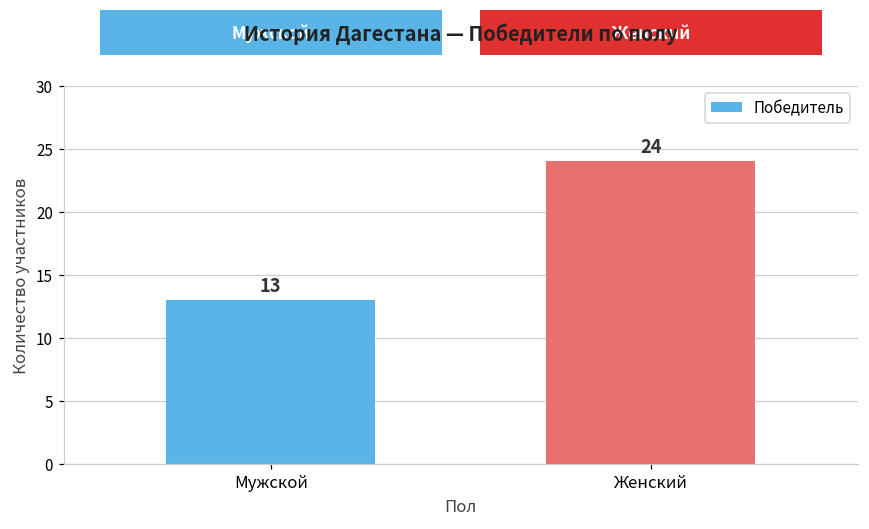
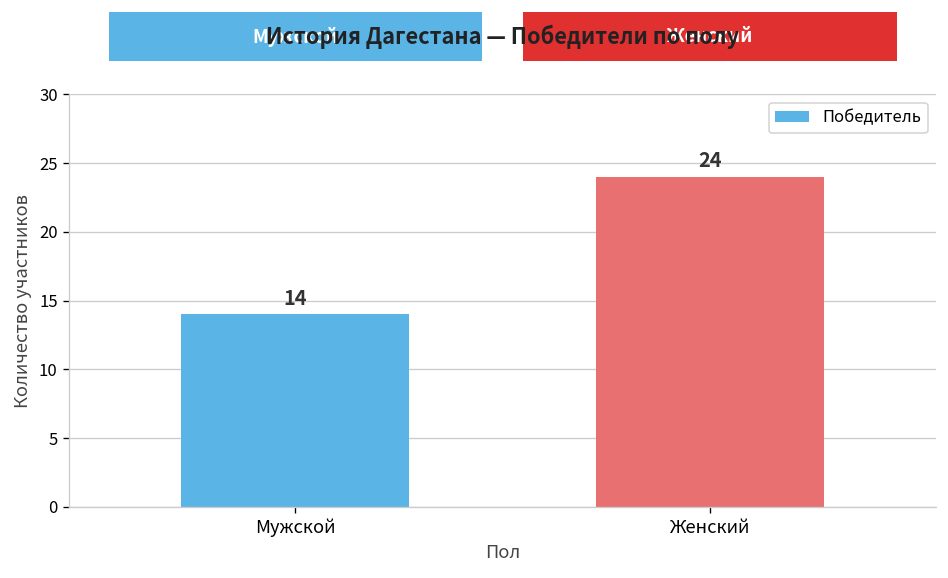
  {
-   "Мужской": 13,
+   "Мужской": 14,
    "Женский": 24
  }
